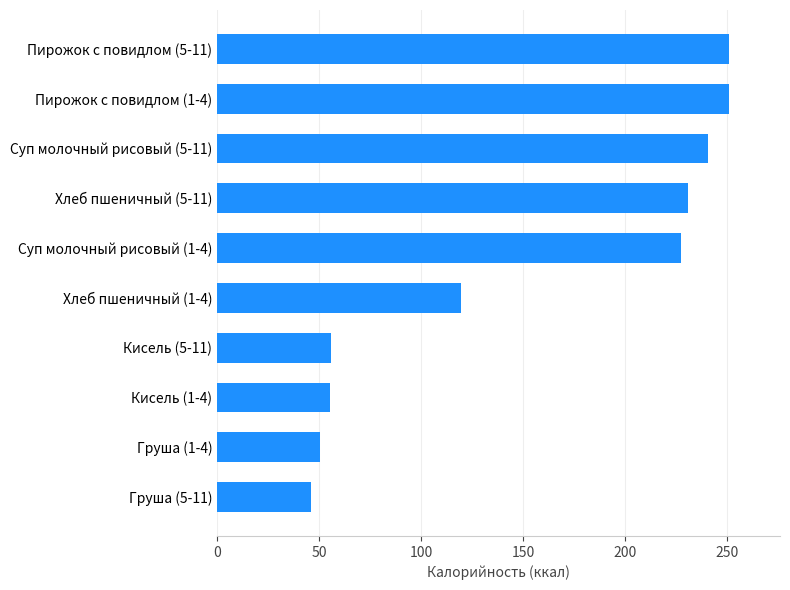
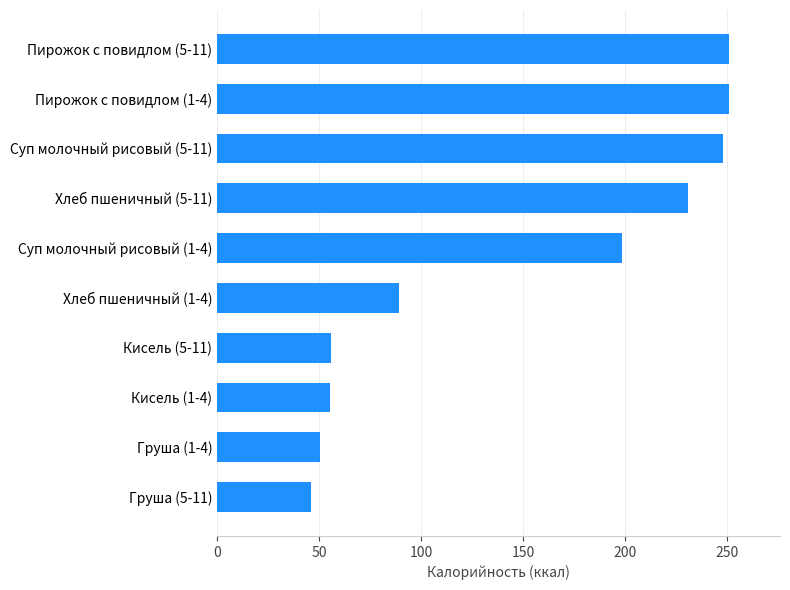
  {
    "Пирожок с повидлом (5-11)": 251,
    "Пирожок с повидлом (1-4)": 251,
-   "Суп молочный рисовый (5-11)": 241,
+   "Суп молочный рисовый (5-11)": 248,
    "Хлеб пшеничный (5-11)": 231,
-   "Суп молочный рисовый (1-4)": 228,
-   "Хлеб пшеничный (1-4)": 120,
+   "Суп молочный рисовый (1-4)": 198,
+   "Хлеб пшеничный (1-4)": 89,
    "Кисель (5-11)": 56,
    "Кисель (1-4)": 56,
    "Груша (1-4)": 50,
    "Груша (5-11)": 46
  }
